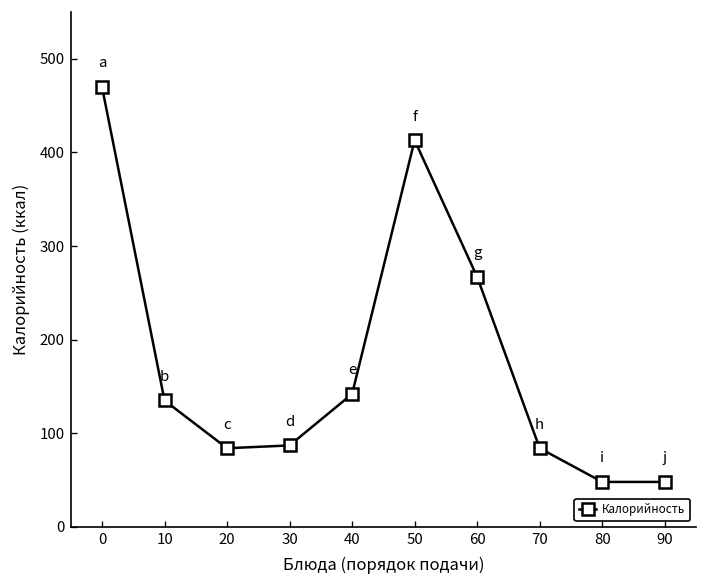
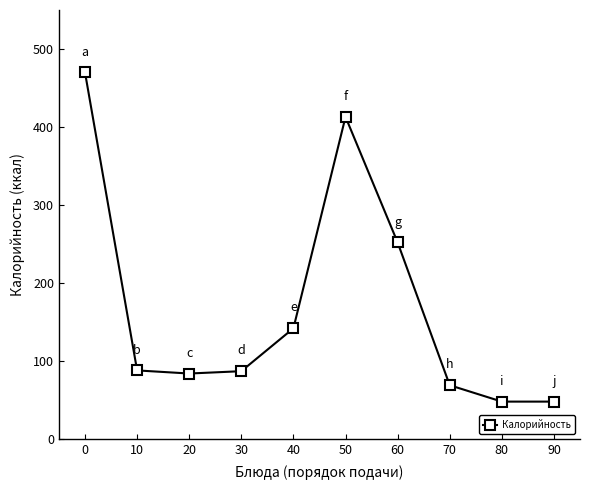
  {
    "0": 470,
-   "10": 140,
+   "10": 90,
    "20": 80,
    "30": 90,
    "40": 140,
    "50": 410,
-   "60": 270,
-   "70": 80,
+   "60": 250,
+   "70": 70,
    "80": 50,
    "90": 50
  }
